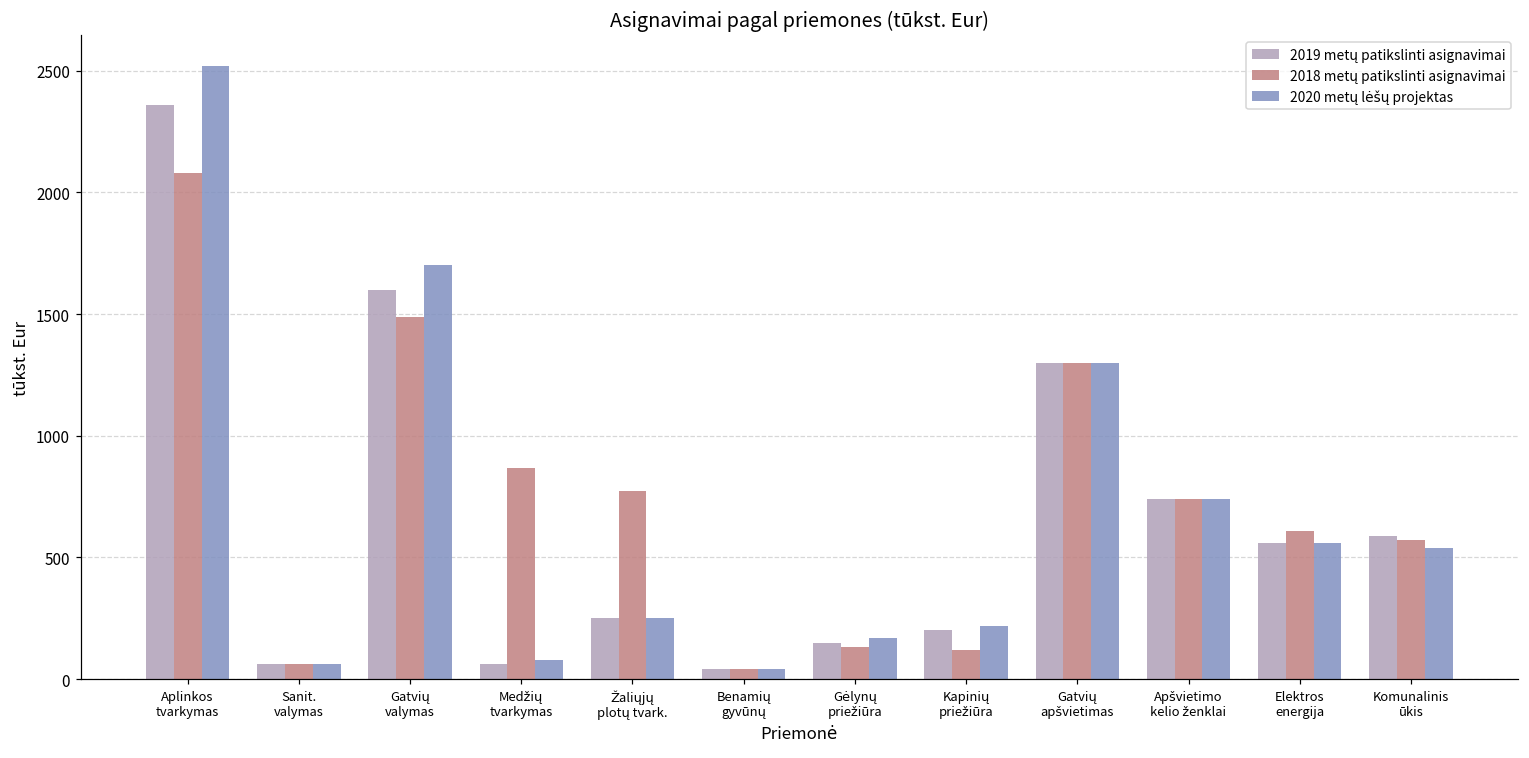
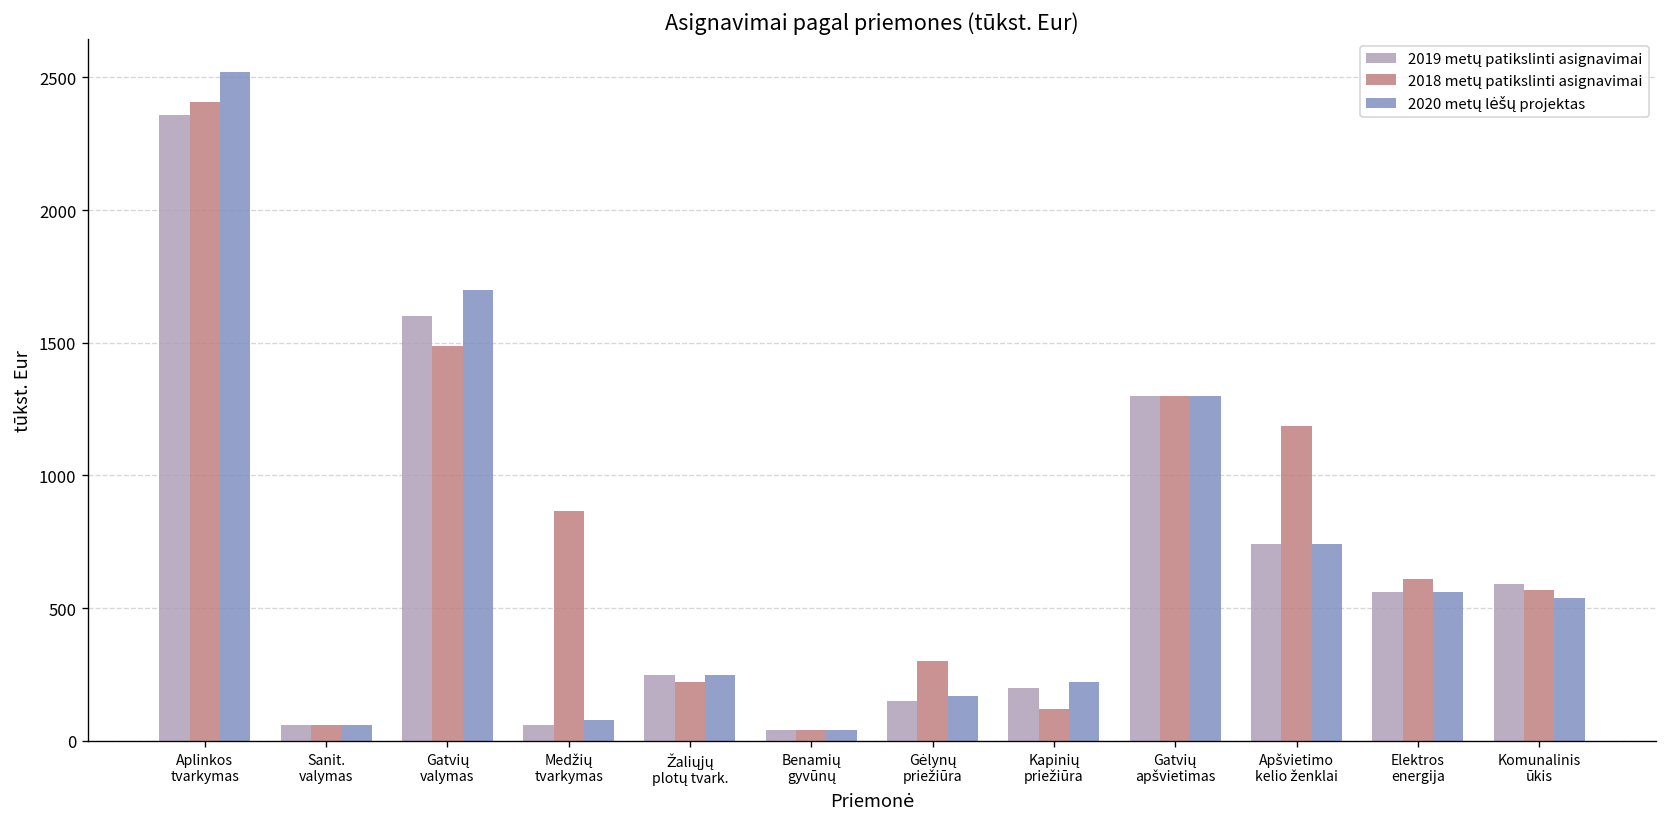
  {
    "2018 metų patikslinti asignavimai": {
-     "Aplinkos tvarkymas": 2080,
+     "Aplinkos tvarkymas": 2410,
      "Sanit. valymas": 60,
      "Gatvių valymas": 1490,
      "Medžių tvarkymas": 870,
-     "Žaliųjų plotų tvark.": 770,
+     "Žaliųjų plotų tvark.": 220,
      "Benamių gyvūnų": 40,
-     "Gėlynų priežiūra": 130,
+     "Gėlynų priežiūra": 300,
      "Kapinių priežiūra": 120,
      "Gatvių apšvietimas": 1300,
-     "Apšvietimo kelio ženklai": 740,
+     "Apšvietimo kelio ženklai": 1190,
      "Elektros energija": 610,
      "Komunalinis ūkis": 570
    }
  }
